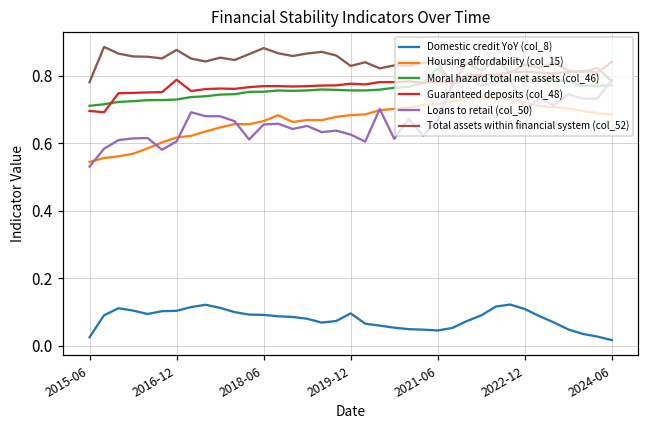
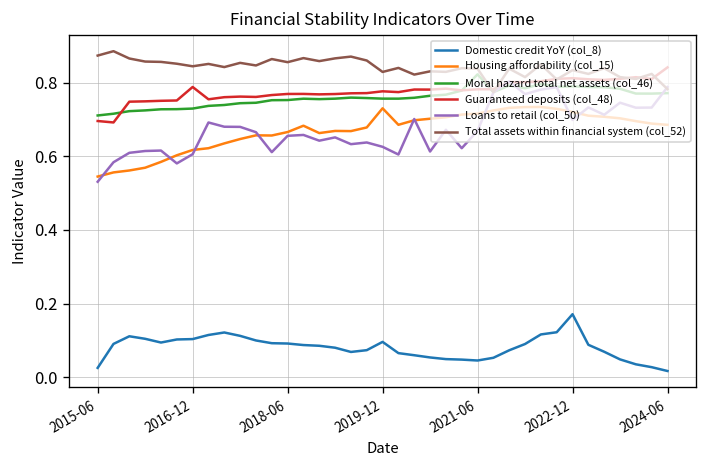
  {
    "Domestic credit YoY (col_8)": {
      "2015-06": 0.03,
      "2016-12": 0.10,
      "2018-06": 0.09,
      "2019-12": 0.10,
      "2021-06": 0.05,
-     "2022-12": 0.11,
+     "2022-12": 0.17,
      "2024-06": 0.02
    },
    "Housing affordability (col_15)": {
      "2015-06": 0.55,
      "2016-12": 0.62,
      "2018-06": 0.67,
-     "2019-12": 0.68
+     "2019-12": 0.73
    },
    "Moral hazard total net assets (col_46)": {
      "2015-06": 0.71,
      "2016-12": 0.73,
      "2018-06": 0.75,
      "2019-12": 0.76
    },
    "Guaranteed deposits (col_48)": {
      "2015-06": 0.70,
      "2016-12": 0.79,
      "2018-06": 0.77,
      "2019-12": 0.78
    },
    "Loans to retail (col_50)": {
      "2015-06": 0.53,
      "2016-12": 0.61,
      "2018-06": 0.66,
      "2019-12": 0.63
    },
    "Total assets within financial system (col_52)": {
-     "2015-06": 0.78,
-     "2016-12": 0.88,
-     "2018-06": 0.88,
+     "2015-06": 0.87,
+     "2016-12": 0.84,
+     "2018-06": 0.86,
      "2019-12": 0.83
    }
  }
